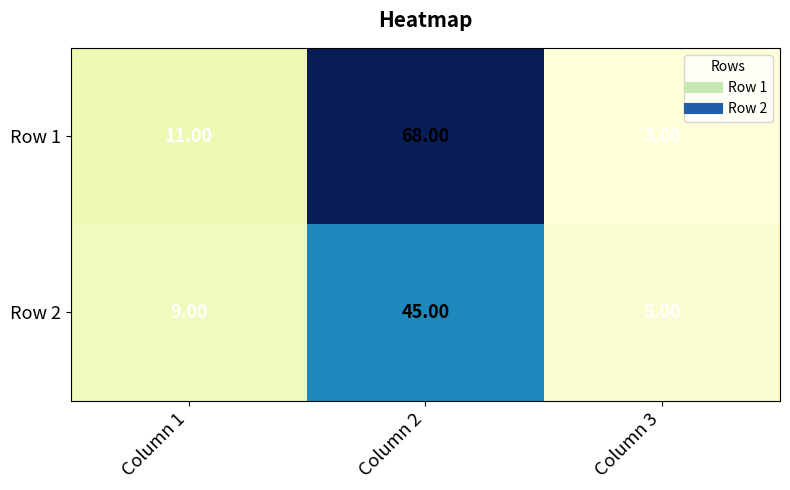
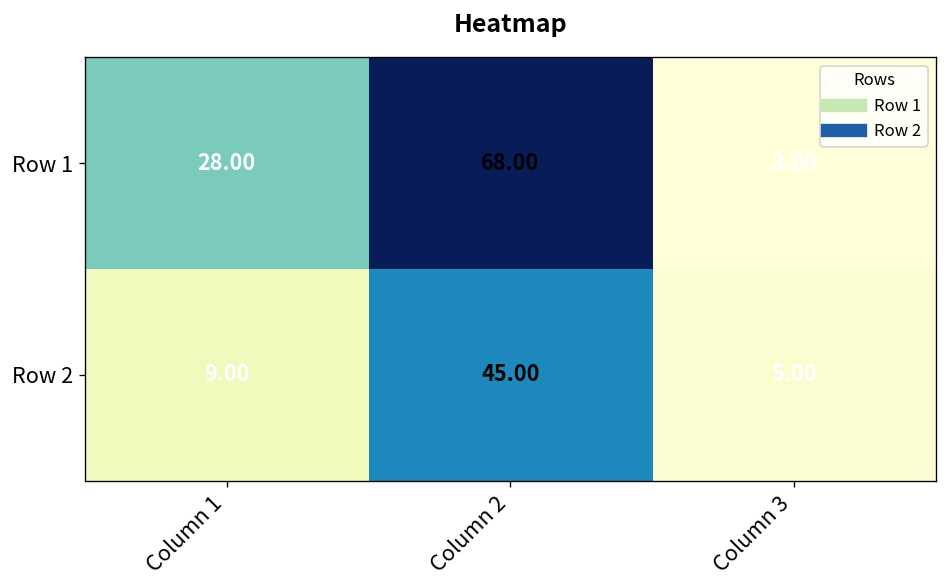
  {
    "Row 1": {
-     "Column 1": 11.00,
+     "Column 1": 28.00,
      "Column 2": 68.00
    },
    "Row 2": {
      "Column 1": 9.00,
      "Column 2": 45.00
    }
  }
